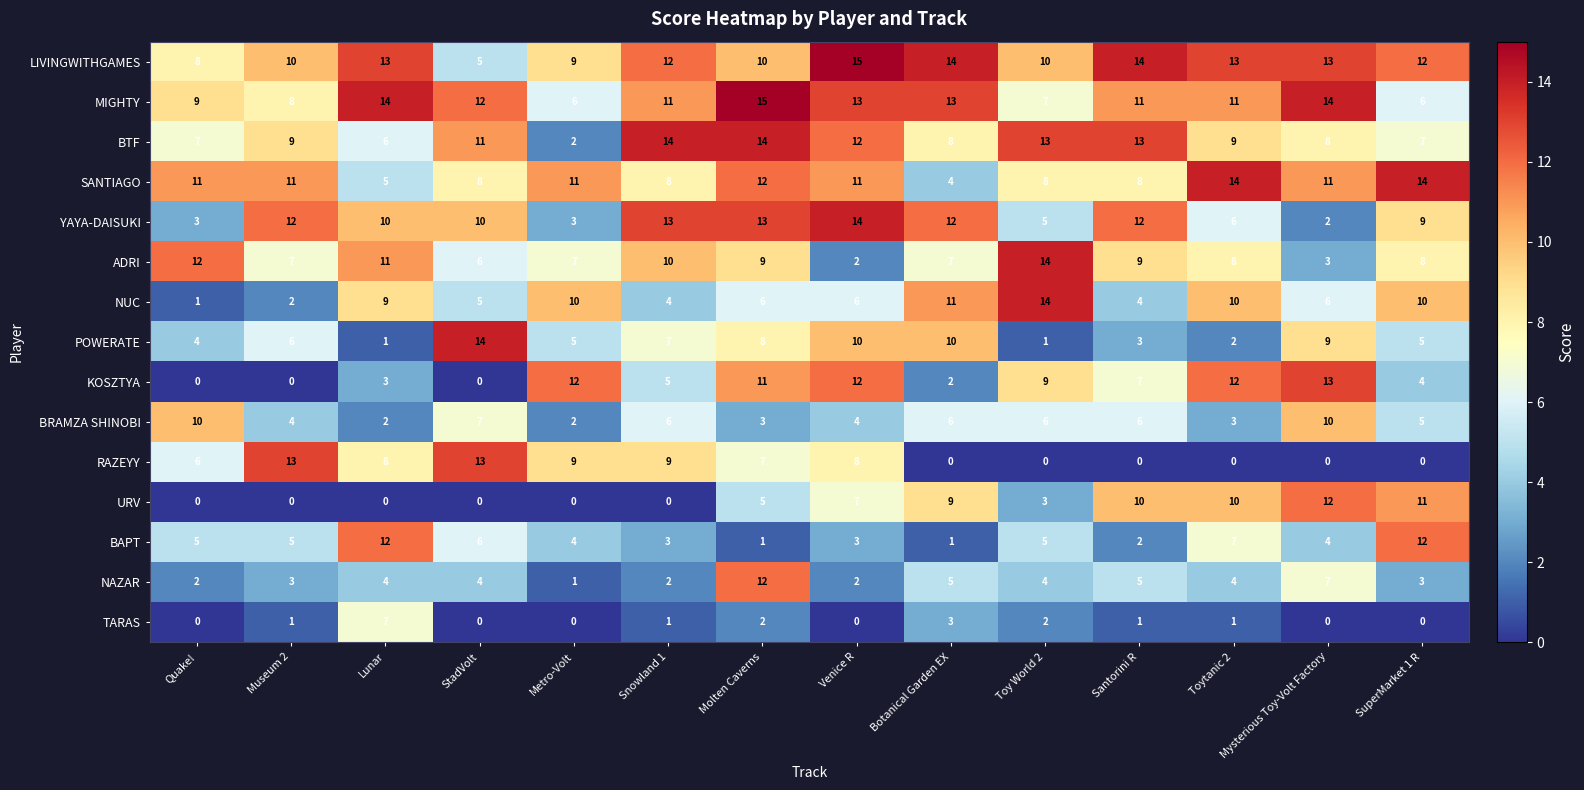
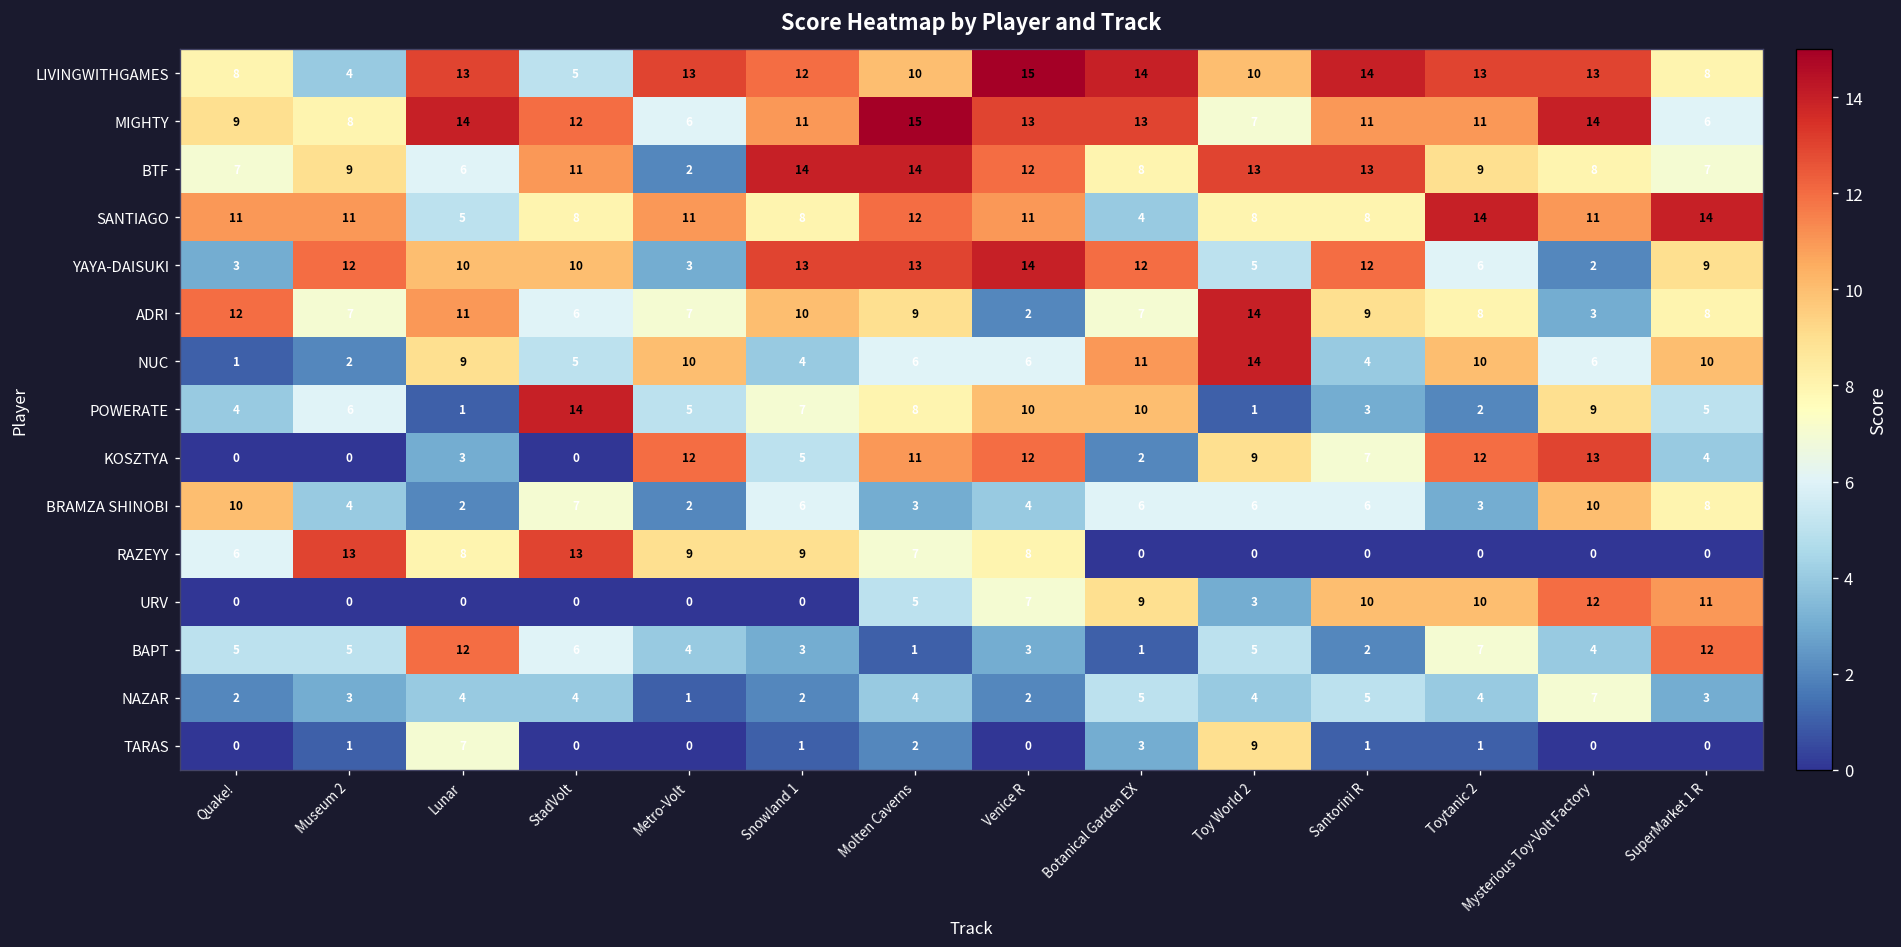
  {
    "LIVINGWITHGAMES": {
      "Quake!": 8,
-     "Museum 2": 10,
+     "Museum 2": 4,
      "Lunar": 13,
      "StadVolt": 5,
-     "Metro-Volt": 9,
+     "Metro-Volt": 13,
      "Snowland 1": 12,
      "Molten Caverns": 10,
      "Venice R": 15,
      "Botanical Garden EX": 14,
      "Toy World 2": 10,
      "Santorini R": 14,
      "Toytanic 2": 13,
      "Mysterious Toy-Volt Factory": 13,
-     "SuperMarket 1 R": 12
+     "SuperMarket 1 R": 8
    },
    "MIGHTY": {
      "Quake!": 9,
      "Museum 2": 8,
      "Lunar": 14,
      "StadVolt": 12,
      "Snowland 1": 11,
      "Molten Caverns": 15,
      "Venice R": 13,
      "Botanical Garden EX": 13,
      "Santorini R": 11,
      "Toytanic 2": 11,
      "Mysterious Toy-Volt Factory": 14
    },
    "BTF": {
      "Museum 2": 9,
      "StadVolt": 11,
      "Metro-Volt": 2,
      "Snowland 1": 14,
      "Molten Caverns": 14,
      "Venice R": 12,
      "Botanical Garden EX": 8,
      "Toy World 2": 13,
      "Santorini R": 13,
      "Toytanic 2": 9,
      "Mysterious Toy-Volt Factory": 8
    },
    "SANTIAGO": {
      "Quake!": 11,
      "Museum 2": 11,
      "Lunar": 5,
      "StadVolt": 8,
      "Metro-Volt": 11,
      "Snowland 1": 8,
      "Molten Caverns": 12,
      "Venice R": 11,
      "Botanical Garden EX": 4,
      "Toy World 2": 8,
      "Santorini R": 8,
      "Toytanic 2": 14,
      "Mysterious Toy-Volt Factory": 11,
      "SuperMarket 1 R": 14
    },
    "YAYA-DAISUKI": {
      "Quake!": 3,
      "Museum 2": 12,
      "Lunar": 10,
      "StadVolt": 10,
      "Metro-Volt": 3,
      "Snowland 1": 13,
      "Molten Caverns": 13,
      "Venice R": 14,
      "Botanical Garden EX": 12,
      "Toy World 2": 5,
      "Santorini R": 12,
      "Mysterious Toy-Volt Factory": 2,
      "SuperMarket 1 R": 9
    },
    "ADRI": {
      "Quake!": 12,
      "Lunar": 11,
      "Snowland 1": 10,
      "Molten Caverns": 9,
      "Venice R": 2,
      "Toy World 2": 14,
      "Santorini R": 9,
      "Toytanic 2": 8,
      "Mysterious Toy-Volt Factory": 3,
      "SuperMarket 1 R": 8
    },
    "NUC": {
      "Quake!": 1,
      "Museum 2": 2,
      "Lunar": 9,
      "StadVolt": 5,
      "Metro-Volt": 10,
      "Snowland 1": 4,
      "Botanical Garden EX": 11,
      "Toy World 2": 14,
      "Santorini R": 4,
      "Toytanic 2": 10,
      "SuperMarket 1 R": 10
    },
    "POWERATE": {
      "Quake!": 4,
      "Lunar": 1,
      "StadVolt": 14,
      "Metro-Volt": 5,
      "Molten Caverns": 8,
      "Venice R": 10,
      "Botanical Garden EX": 10,
      "Toy World 2": 1,
      "Santorini R": 3,
      "Toytanic 2": 2,
      "Mysterious Toy-Volt Factory": 9,
      "SuperMarket 1 R": 5
    },
    "KOSZTYA": {
      "Quake!": 0,
      "Museum 2": 0,
      "Lunar": 3,
      "StadVolt": 0,
      "Metro-Volt": 12,
      "Snowland 1": 5,
      "Molten Caverns": 11,
      "Venice R": 12,
      "Botanical Garden EX": 2,
      "Toy World 2": 9,
      "Toytanic 2": 12,
      "Mysterious Toy-Volt Factory": 13,
      "SuperMarket 1 R": 4
    },
    "BRAMZA SHINOBI": {
      "Quake!": 10,
      "Museum 2": 4,
      "Lunar": 2,
      "Metro-Volt": 2,
      "Molten Caverns": 3,
      "Venice R": 4,
      "Toytanic 2": 3,
      "Mysterious Toy-Volt Factory": 10,
-     "SuperMarket 1 R": 5
+     "SuperMarket 1 R": 8
    },
    "RAZEYY": {
      "Museum 2": 13,
      "Lunar": 8,
      "StadVolt": 13,
      "Metro-Volt": 9,
      "Snowland 1": 9,
      "Venice R": 8,
      "Botanical Garden EX": 0,
      "Toy World 2": 0,
      "Santorini R": 0,
      "Toytanic 2": 0,
      "Mysterious Toy-Volt Factory": 0,
      "SuperMarket 1 R": 0
    },
    "URV": {
      "Quake!": 0,
      "Museum 2": 0,
      "Lunar": 0,
      "StadVolt": 0,
      "Metro-Volt": 0,
      "Snowland 1": 0,
      "Molten Caverns": 5,
      "Botanical Garden EX": 9,
      "Toy World 2": 3,
      "Santorini R": 10,
      "Toytanic 2": 10,
      "Mysterious Toy-Volt Factory": 12,
      "SuperMarket 1 R": 11
    },
    "BAPT": {
      "Quake!": 5,
      "Museum 2": 5,
      "Lunar": 12,
      "Metro-Volt": 4,
      "Snowland 1": 3,
      "Molten Caverns": 1,
      "Venice R": 3,
      "Botanical Garden EX": 1,
      "Toy World 2": 5,
      "Santorini R": 2,
      "Mysterious Toy-Volt Factory": 4,
      "SuperMarket 1 R": 12
    },
    "NAZAR": {
      "Quake!": 2,
      "Museum 2": 3,
      "Lunar": 4,
      "StadVolt": 4,
      "Metro-Volt": 1,
      "Snowland 1": 2,
-     "Molten Caverns": 12,
+     "Molten Caverns": 4,
      "Venice R": 2,
      "Botanical Garden EX": 5,
      "Toy World 2": 4,
      "Santorini R": 5,
      "Toytanic 2": 4,
      "SuperMarket 1 R": 3
    },
    "TARAS": {
      "Quake!": 0,
      "Museum 2": 1,
      "StadVolt": 0,
      "Metro-Volt": 0,
      "Snowland 1": 1,
      "Molten Caverns": 2,
      "Venice R": 0,
      "Botanical Garden EX": 3,
-     "Toy World 2": 2,
+     "Toy World 2": 9,
      "Santorini R": 1,
      "Toytanic 2": 1,
      "Mysterious Toy-Volt Factory": 0,
      "SuperMarket 1 R": 0
    }
  }
